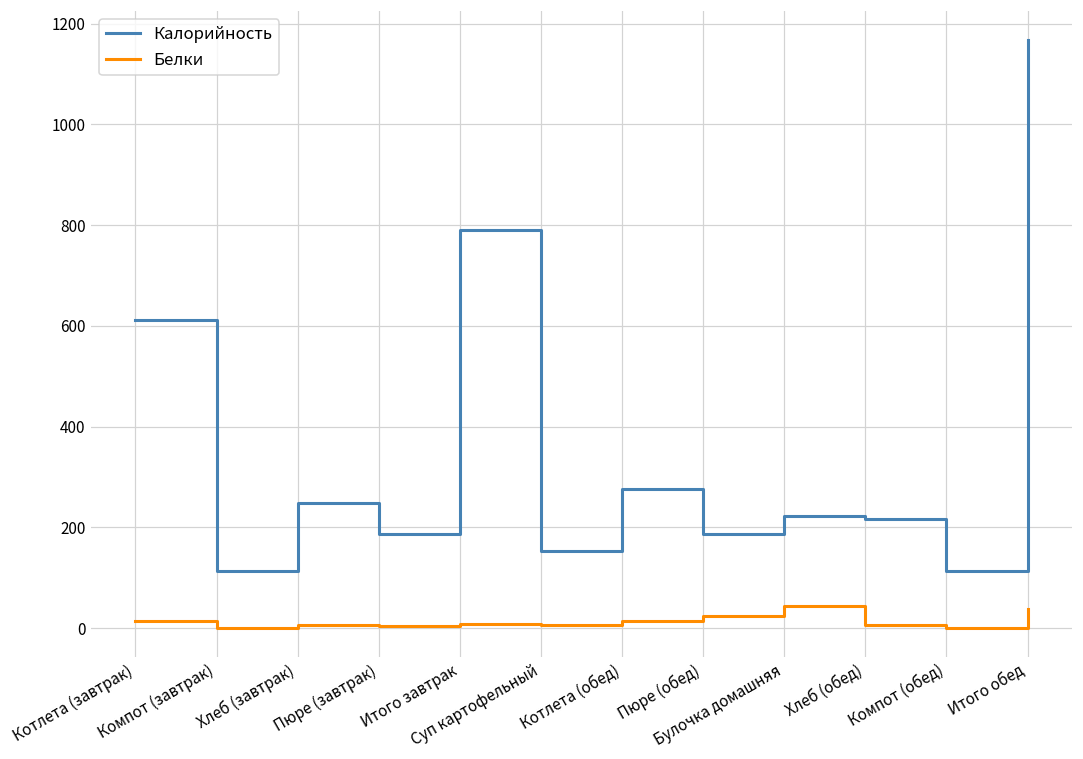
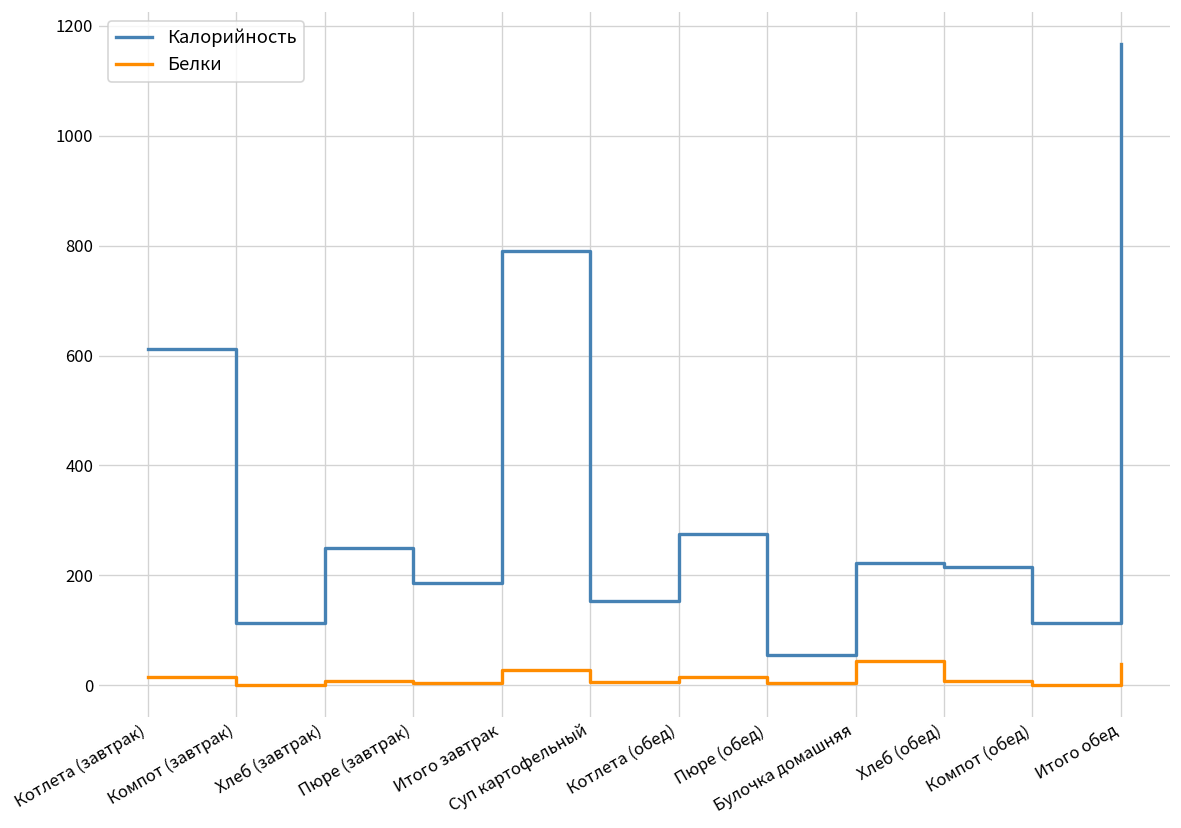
  {
    "Калорийность": {
      "Котлета (завтрак)": 610,
      "Компот (завтрак)": 110,
      "Хлеб (завтрак)": 250,
      "Пюре (завтрак)": 190,
      "Итого завтрак": 790,
      "Суп картофельный": 150,
      "Котлета (обед)": 280,
-     "Пюре (обед)": 190,
+     "Пюре (обед)": 60,
      "Булочка домашняя": 220,
      "Хлеб (обед)": 220,
      "Компот (обед)": 110,
      "Итого обед": 1170
    },
    "Белки": {
      "Котлета (завтрак)": 20,
      "Компот (завтрак)": 0,
      "Хлеб (завтрак)": 10,
      "Пюре (завтрак)": 0,
-     "Итого завтрак": 10,
+     "Итого завтрак": 30,
      "Суп картофельный": 10,
      "Котлета (обед)": 20,
-     "Пюре (обед)": 30,
+     "Пюре (обед)": 0,
      "Булочка домашняя": 40,
      "Хлеб (обед)": 10,
      "Компот (обед)": 0,
      "Итого обед": 40
    }
  }
